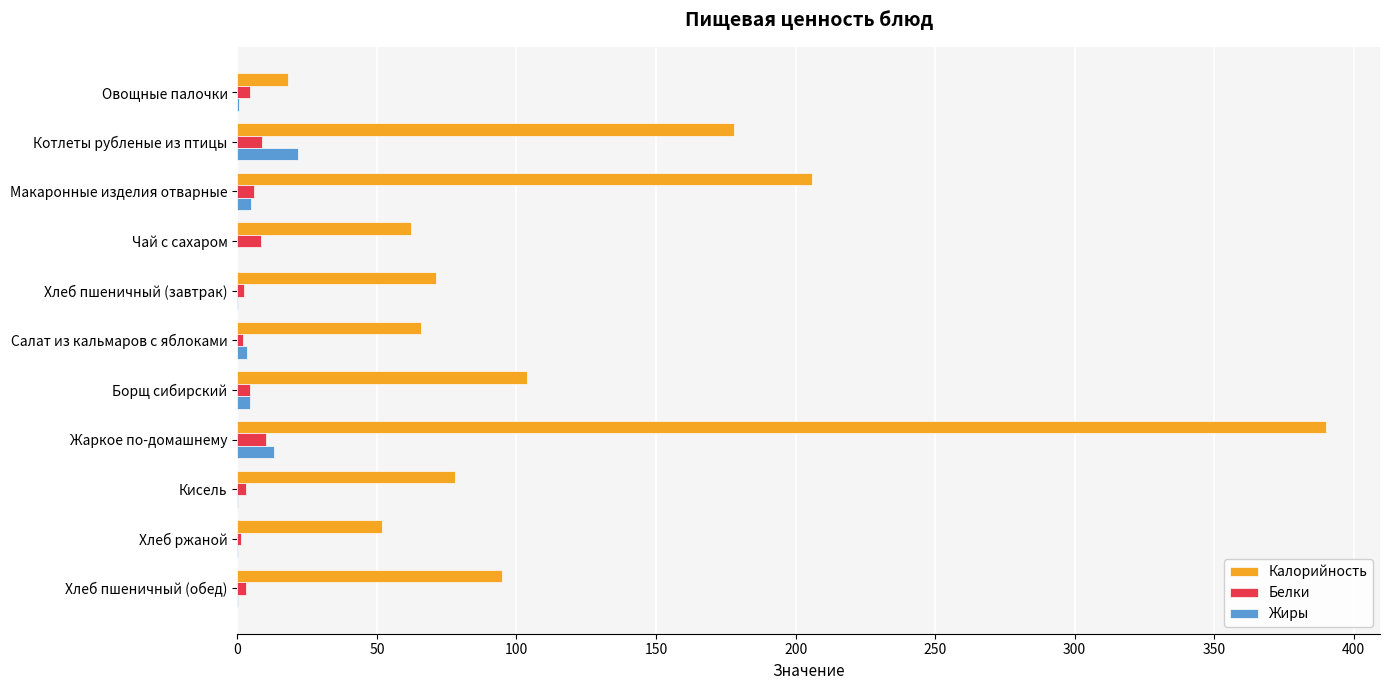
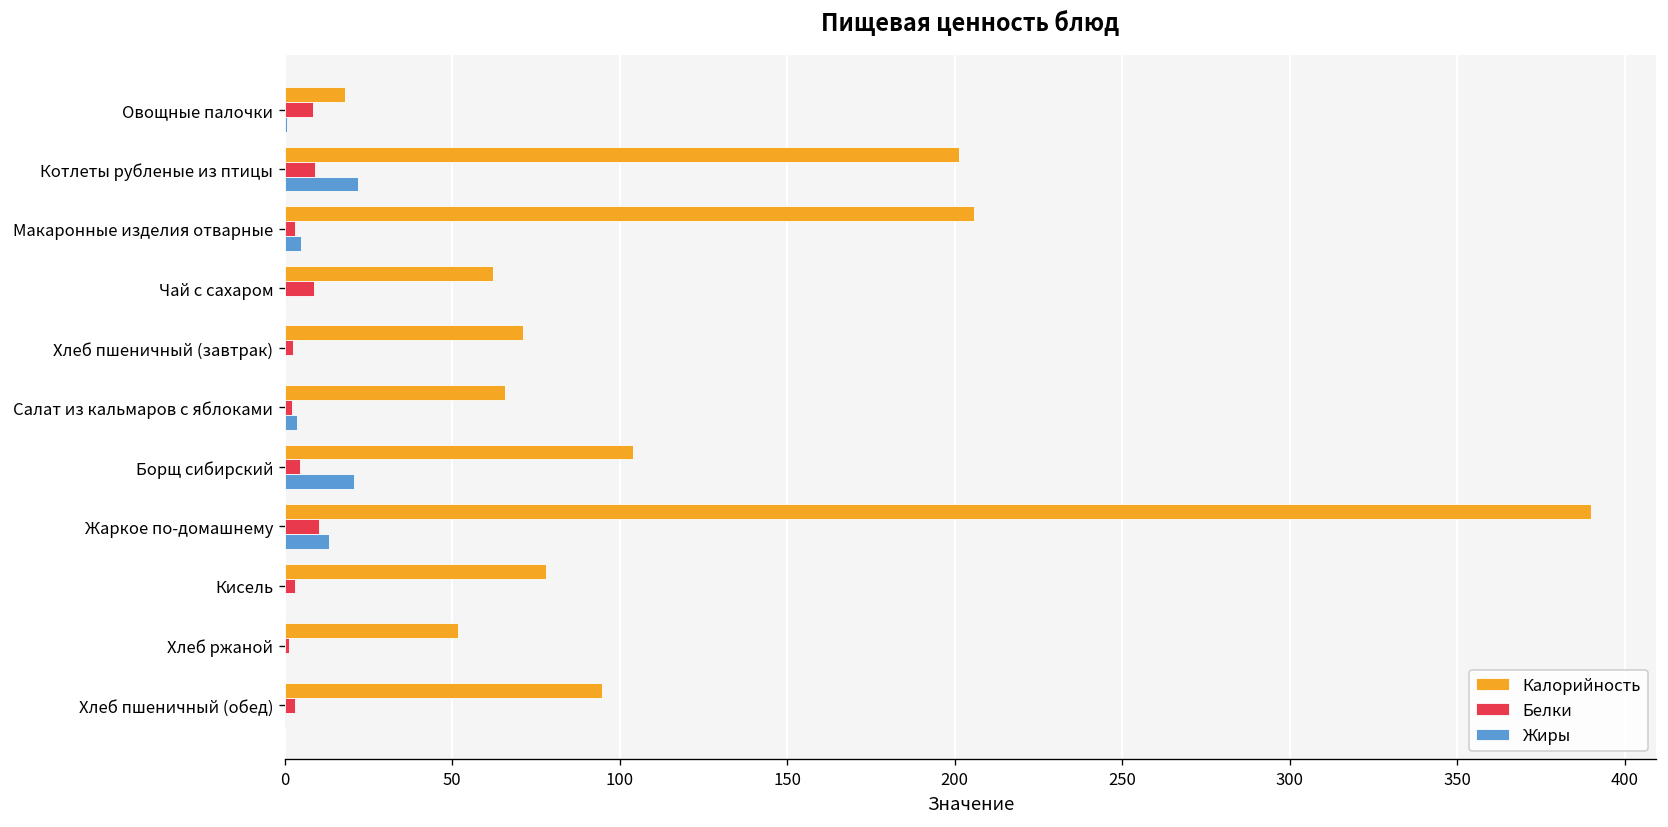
  {
    "Калорийность": {
      "Овощные палочки": 18,
-     "Котлеты рубленые из птицы": 178,
+     "Котлеты рубленые из птицы": 201,
      "Макаронные изделия отварные": 206,
      "Чай с сахаром": 62,
      "Хлеб пшеничный (завтрак)": 71,
      "Салат из кальмаров с яблоками": 66,
      "Борщ сибирский": 104,
      "Жаркое по-домашнему": 390,
      "Кисель": 78,
      "Хлеб ржаной": 52,
      "Хлеб пшеничный (обед)": 95
    },
    "Белки": {
-     "Овощные палочки": 5,
+     "Овощные палочки": 8,
      "Котлеты рубленые из птицы": 9,
-     "Макаронные изделия отварные": 6,
+     "Макаронные изделия отварные": 3,
      "Чай с сахаром": 9,
      "Хлеб пшеничный (завтрак)": 2,
      "Салат из кальмаров с яблоками": 2,
      "Борщ сибирский": 5,
      "Жаркое по-домашнему": 10,
      "Кисель": 3,
      "Хлеб ржаной": 1,
      "Хлеб пшеничный (обед)": 3
    },
    "Жиры": {
      "Котлеты рубленые из птицы": 22,
      "Макаронные изделия отварные": 5,
      "Чай с сахаром": 0,
      "Салат из кальмаров с яблоками": 4,
-     "Борщ сибирский": 5,
+     "Борщ сибирский": 21,
      "Жаркое по-домашнему": 13
    }
  }
